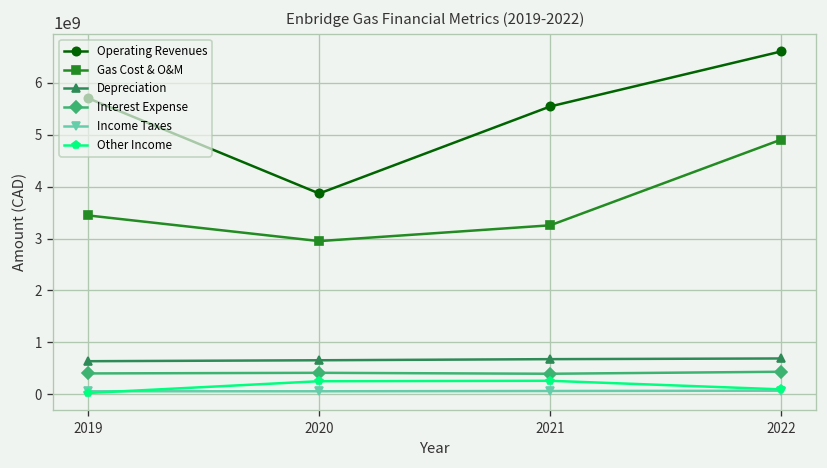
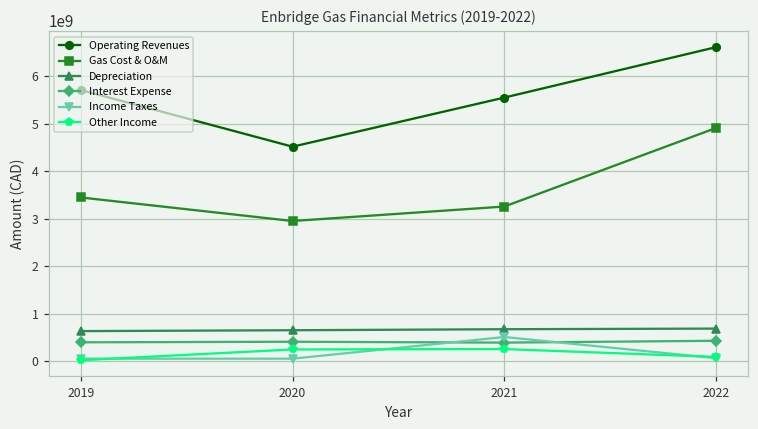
  {
    "Operating Revenues": {
-     "2020": 3900000000,
+     "2020": 4500000000,
      "2021": 5500000000,
      "2022": 6600000000
    },
    "Income Taxes": {
      "2020": 100000000,
-     "2021": 100000000
+     "2021": 500000000
    },
    "Other Income": {
      "2020": 300000000,
      "2021": 300000000
    }
  }
